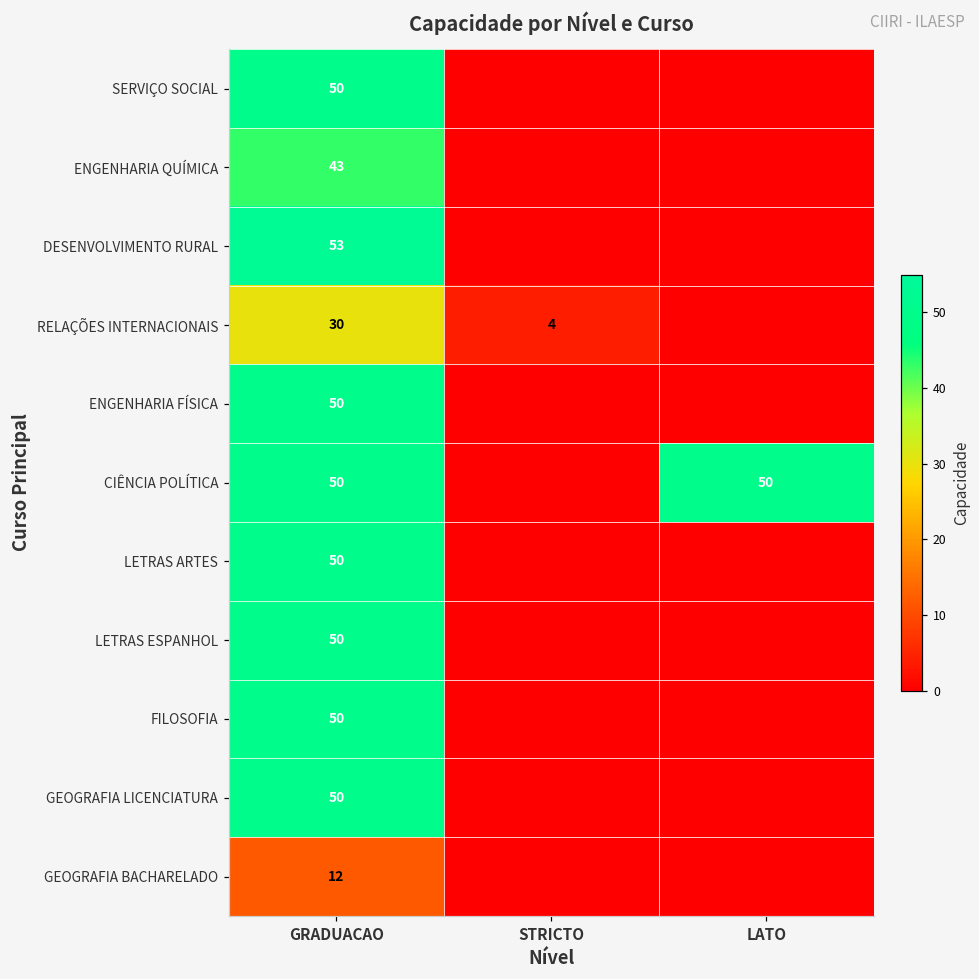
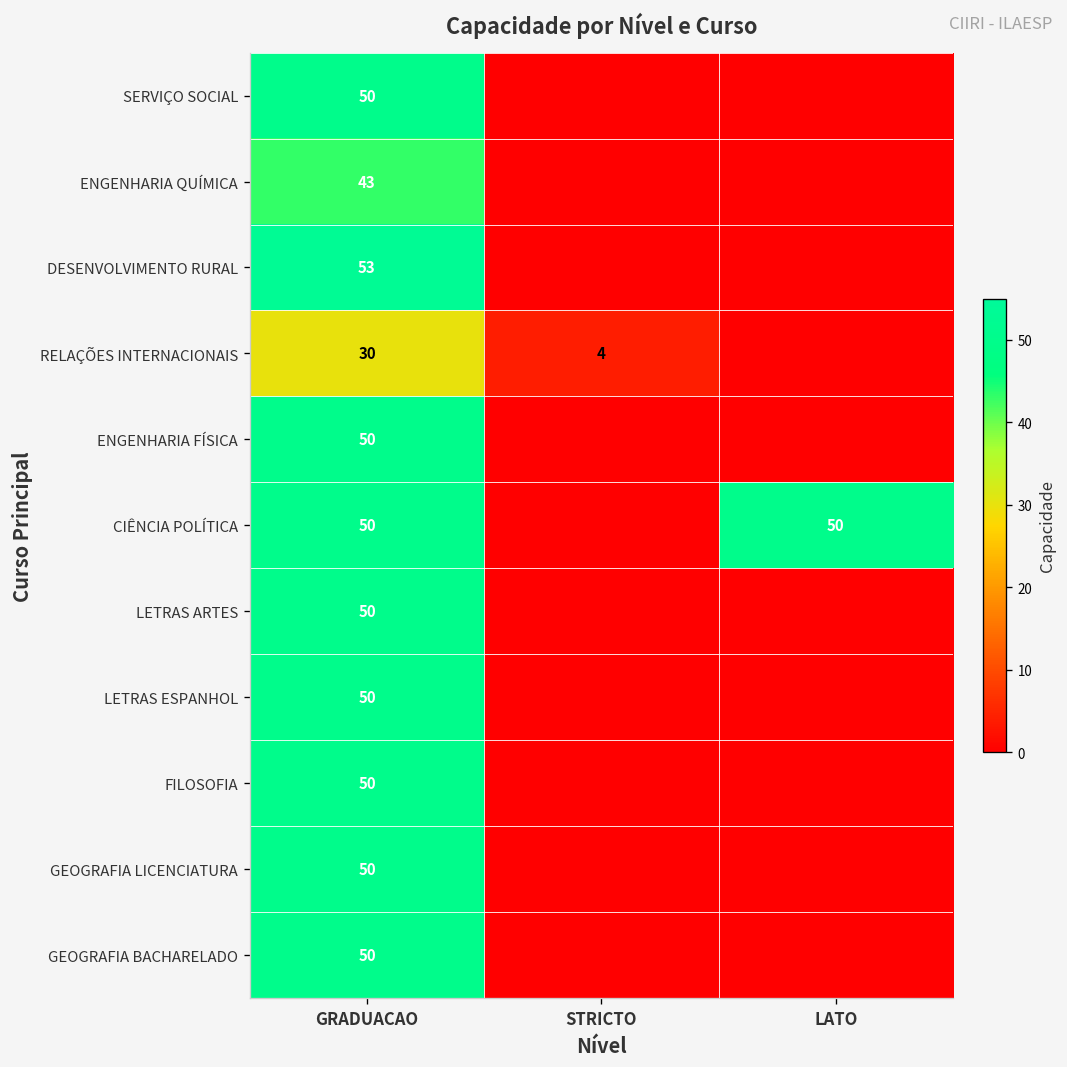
  {
    "SERVIÇO SOCIAL": {
      "GRADUACAO": 50
    },
    "ENGENHARIA QUÍMICA": {
      "GRADUACAO": 43
    },
    "DESENVOLVIMENTO RURAL": {
      "GRADUACAO": 53
    },
    "RELAÇÕES INTERNACIONAIS": {
      "GRADUACAO": 30,
      "STRICTO": 4
    },
    "ENGENHARIA FÍSICA": {
      "GRADUACAO": 50
    },
    "CIÊNCIA POLÍTICA": {
      "GRADUACAO": 50,
      "LATO": 50
    },
    "LETRAS ARTES": {
      "GRADUACAO": 50
    },
    "LETRAS ESPANHOL": {
      "GRADUACAO": 50
    },
    "FILOSOFIA": {
      "GRADUACAO": 50
    },
    "GEOGRAFIA LICENCIATURA": {
      "GRADUACAO": 50
    },
    "GEOGRAFIA BACHARELADO": {
-     "GRADUACAO": 12
+     "GRADUACAO": 50
    }
  }
